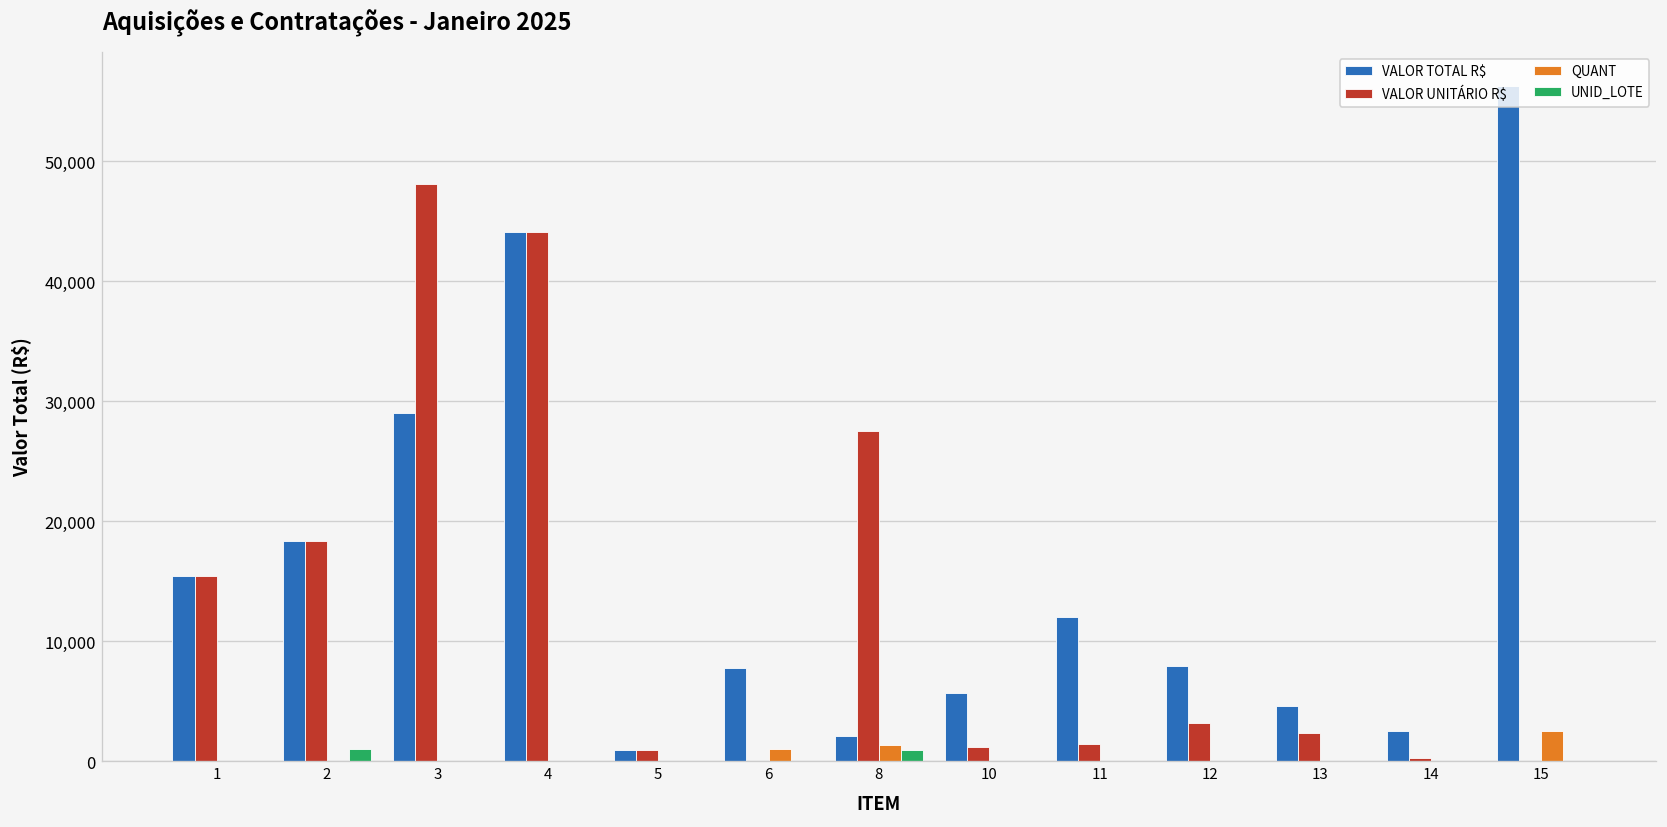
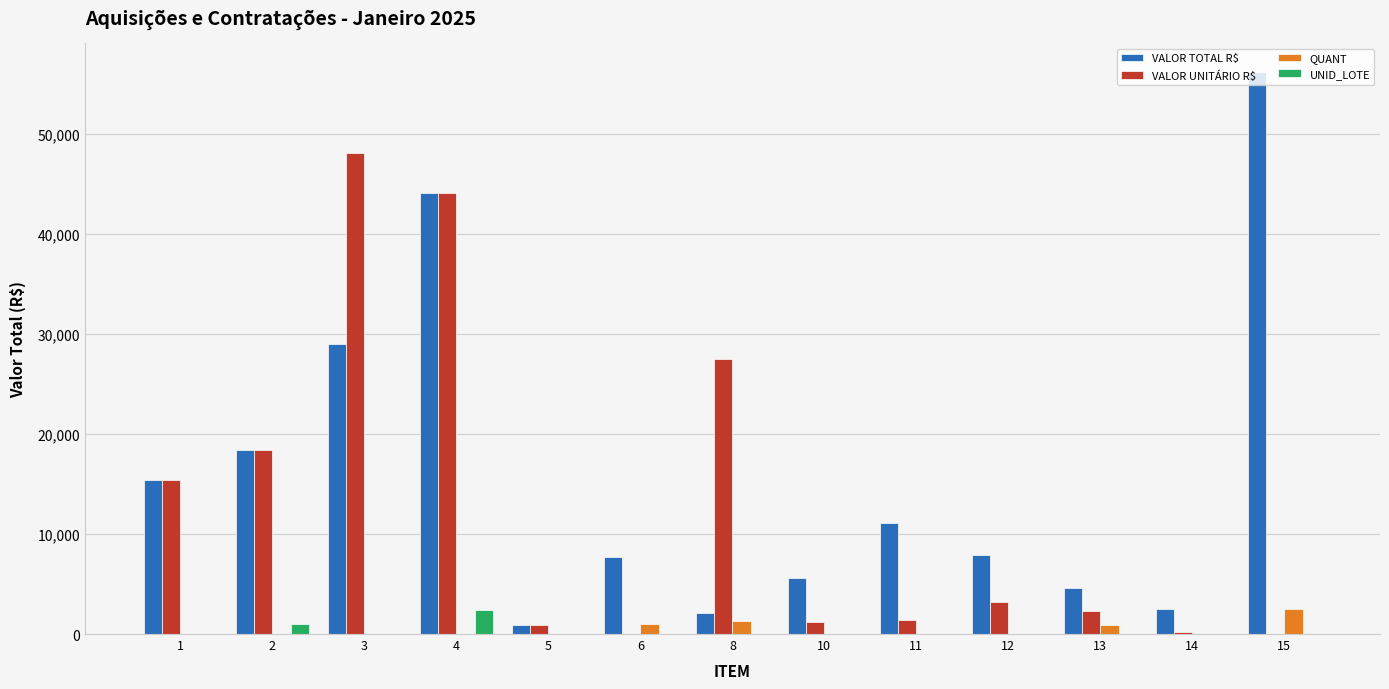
  {
    "VALOR TOTAL R$": {
      "1": "15,000",
      "2": "18,000",
      "3": "29,000",
      "4": "44,000",
      "5": "1,000",
      "6": "8,000",
      "8": "2,000",
      "10": "6,000",
-     "11": "12,000",
+     "11": "11,000",
      "12": "8,000",
      "13": "5,000",
      "14": "3,000"
    },
    "VALOR UNITÁRIO R$": {
      "1": "15,000",
      "2": "18,000",
      "3": "48,000",
      "4": "44,000",
      "5": "1,000",
      "8": "28,000",
      "10": "1,000",
      "11": "1,000",
      "12": "3,000",
      "13": "2,000"
    },
    "QUANT": {
      "6": "1,000",
      "8": "1,000",
-     "13": "0",
+     "13": "1,000",
      "15": "3,000"
    },
    "UNID_LOTE": {
      "2": "1,000",
-     "4": "0",
+     "4": "2,000",
      "6": "0",
-     "8": "1,000",
+     "8": "0",
      "10": "0",
      "11": "0",
      "12": "0",
      "13": "0",
      "14": "0",
      "15": "0"
    }
  }
